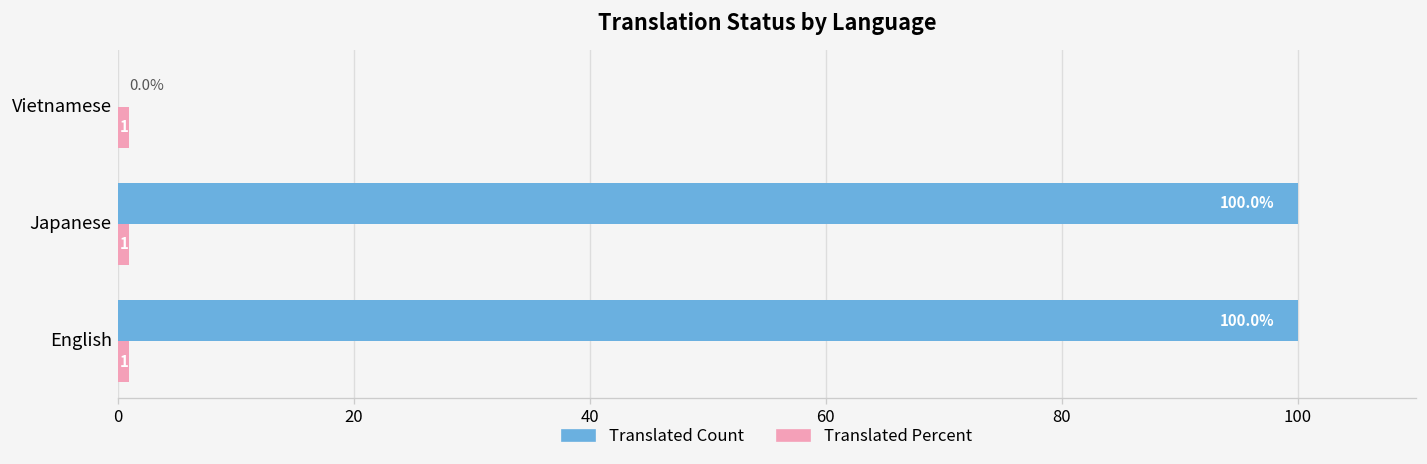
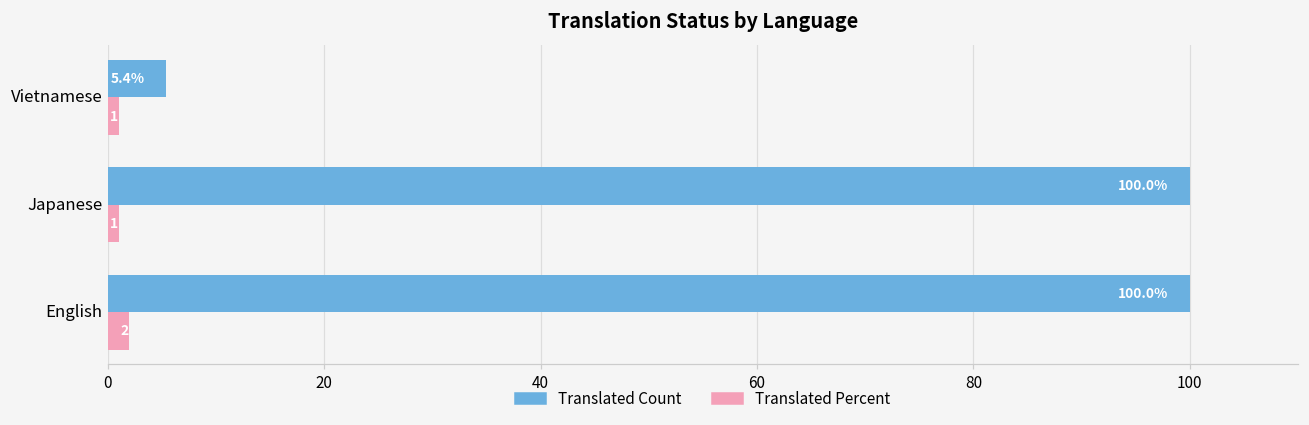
  {
    "Translated Count": {
-     "Vietnamese": "0.0%",
+     "Vietnamese": "5.4%",
      "Japanese": "100.0%",
      "English": "100.0%"
    },
    "Translated Percent": {
      "Vietnamese": "1",
      "Japanese": "1",
-     "English": "1"
+     "English": "2"
    }
  }
